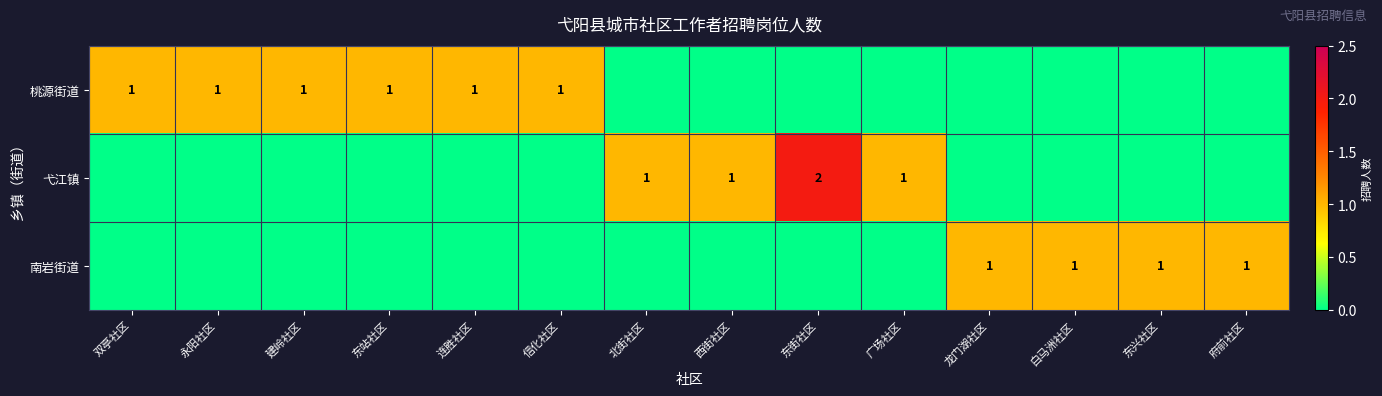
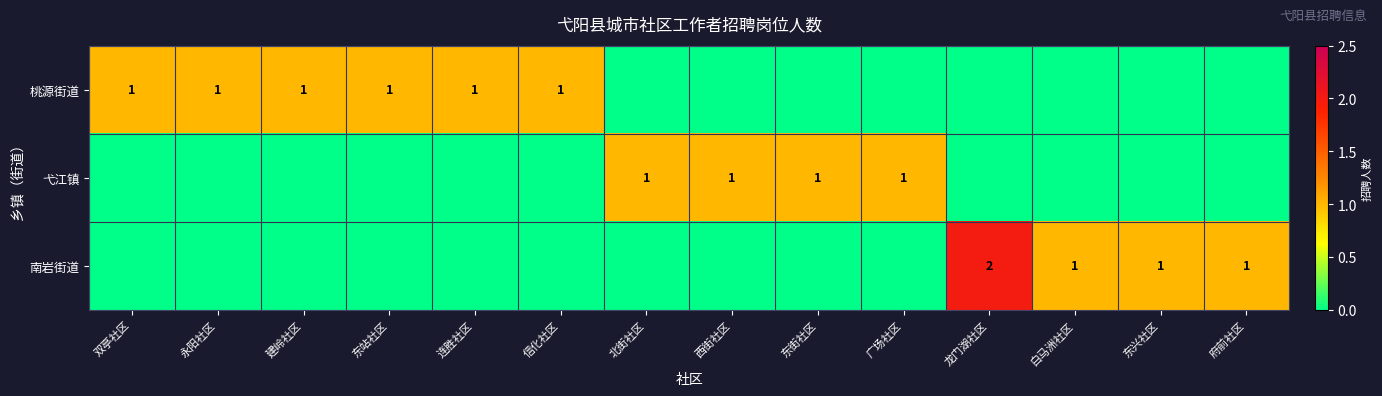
  {
    "桃源街道": {
      "双亭社区": 1,
      "永阳社区": 1,
      "建岭社区": 1,
      "东站社区": 1,
      "连胜社区": 1,
      "信化社区": 1
    },
    "弋江镇": {
      "北街社区": 1,
      "西街社区": 1,
-     "东街社区": 2,
+     "东街社区": 1,
      "广场社区": 1
    },
    "南岩街道": {
-     "龙门湖社区": 1,
+     "龙门湖社区": 2,
      "白马洲社区": 1,
      "东兴社区": 1,
      "府前社区": 1
    }
  }
